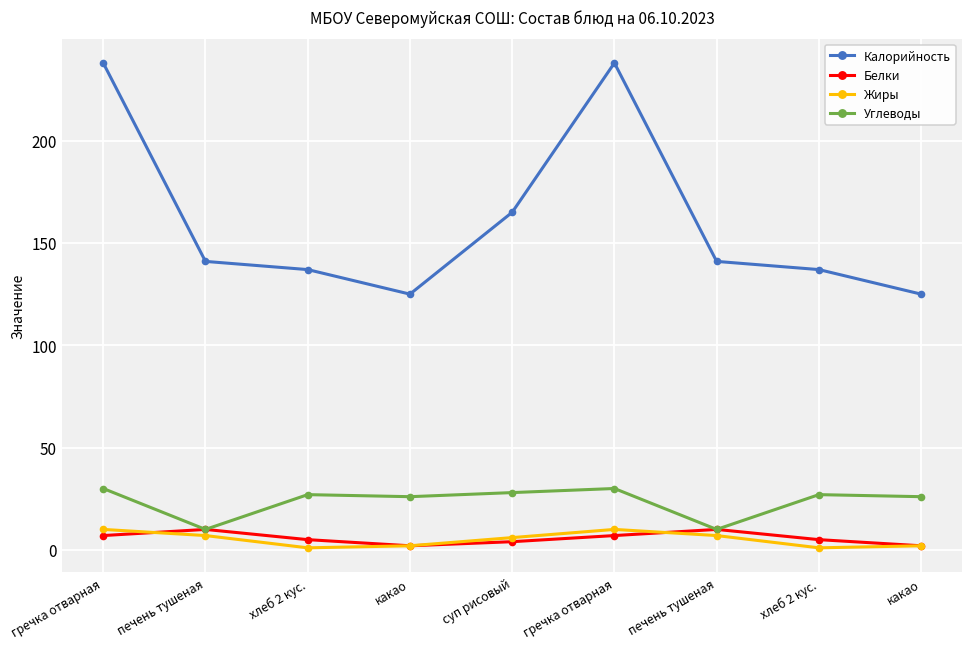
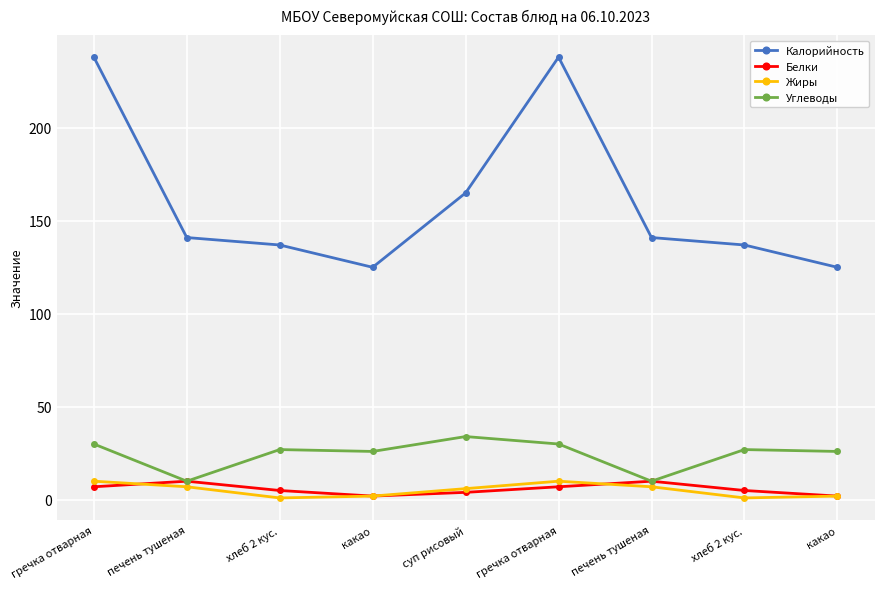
  {
    "Калорийность": {
      "суп рисовый": 165
    },
    "Белки": {
      "суп рисовый": 4
    },
    "Жиры": {
      "суп рисовый": 6
    },
    "Углеводы": {
-     "суп рисовый": 28
+     "суп рисовый": 34
    }
  }
